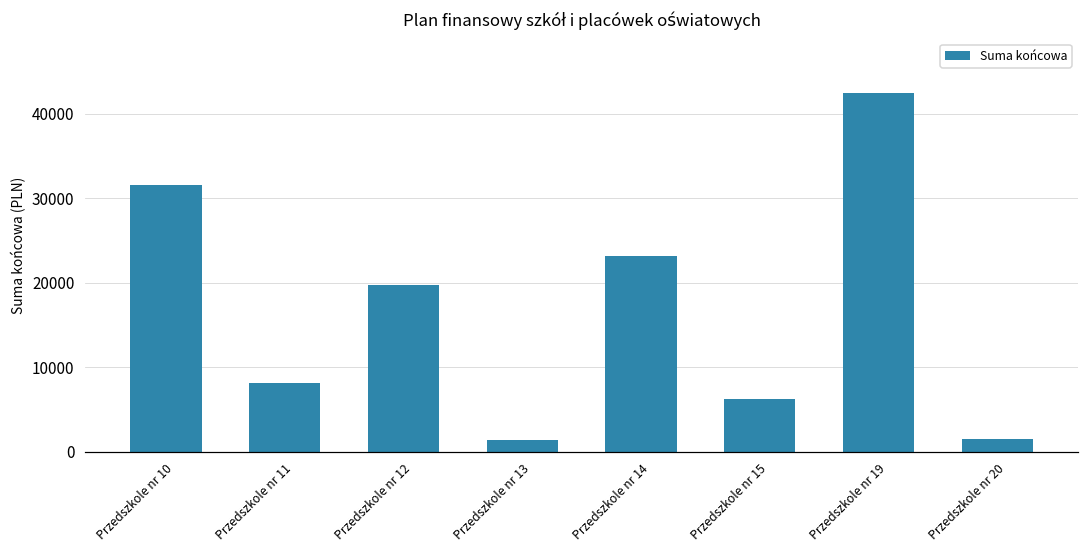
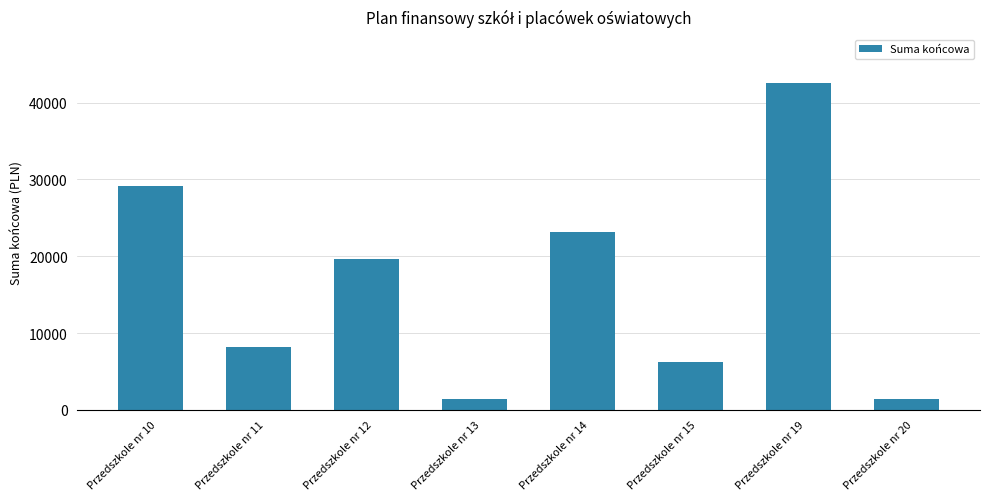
  {
-   "Przedszkole nr 10": 32000,
+   "Przedszkole nr 10": 29000,
    "Przedszkole nr 11": 8000,
    "Przedszkole nr 12": 20000,
    "Przedszkole nr 13": 1000,
    "Przedszkole nr 14": 23000,
    "Przedszkole nr 15": 6000,
    "Przedszkole nr 19": 43000,
    "Przedszkole nr 20": 2000
  }
